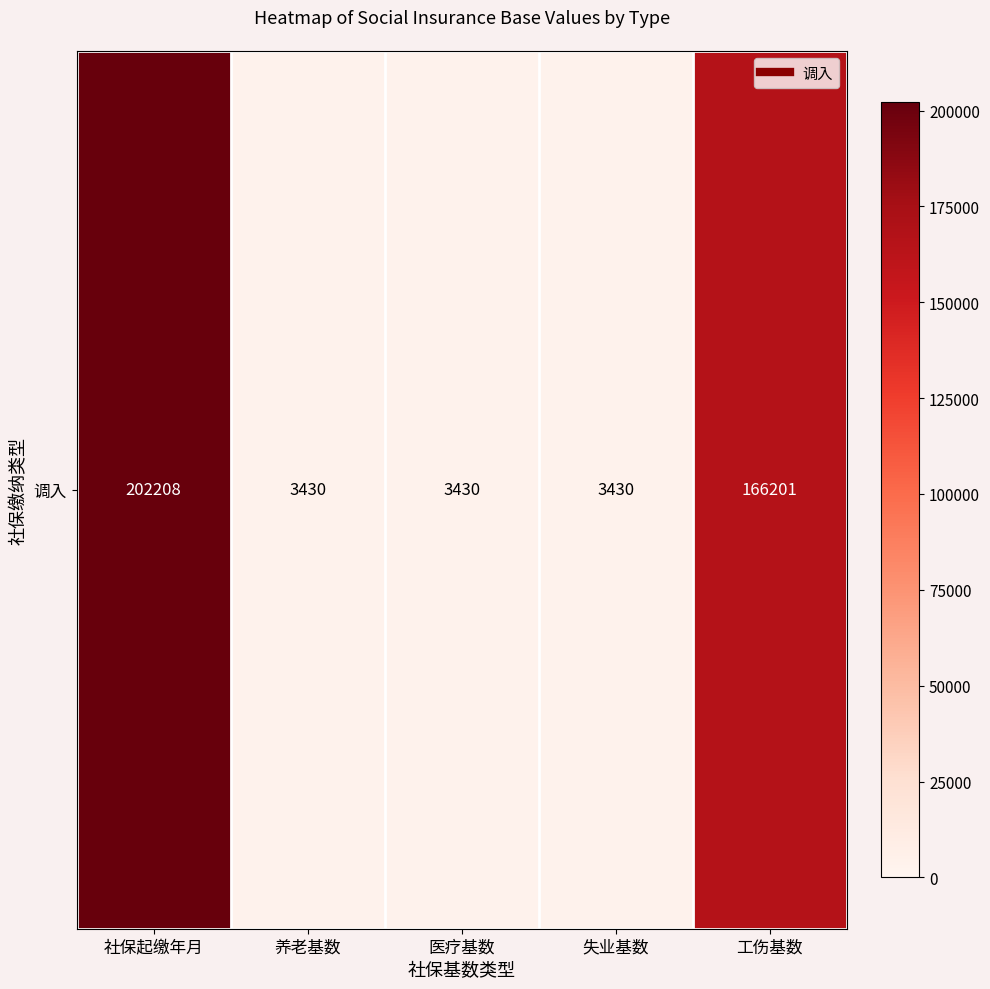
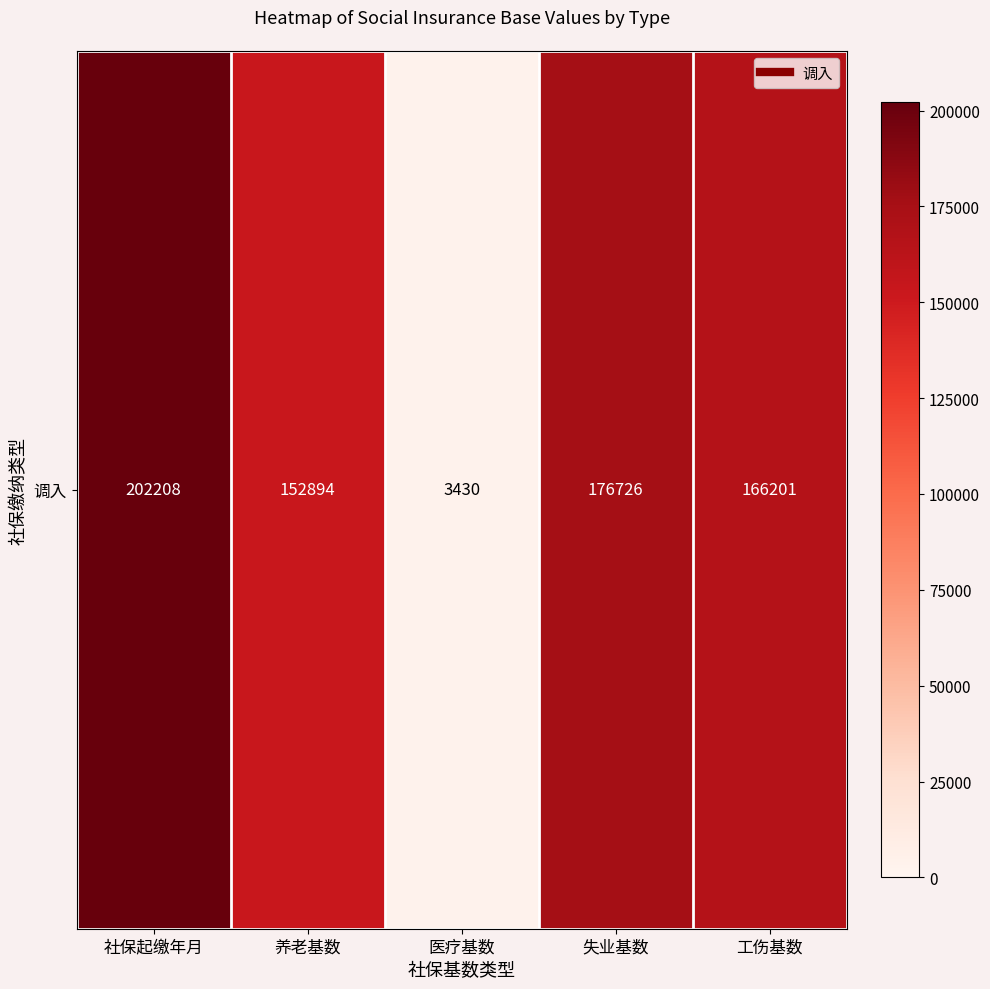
  {
    "调入": {
      "社保起缴年月": 202208,
-     "养老基数": 3430,
+     "养老基数": 152894,
      "医疗基数": 3430,
-     "失业基数": 3430,
+     "失业基数": 176726,
      "工伤基数": 166201
    }
  }
